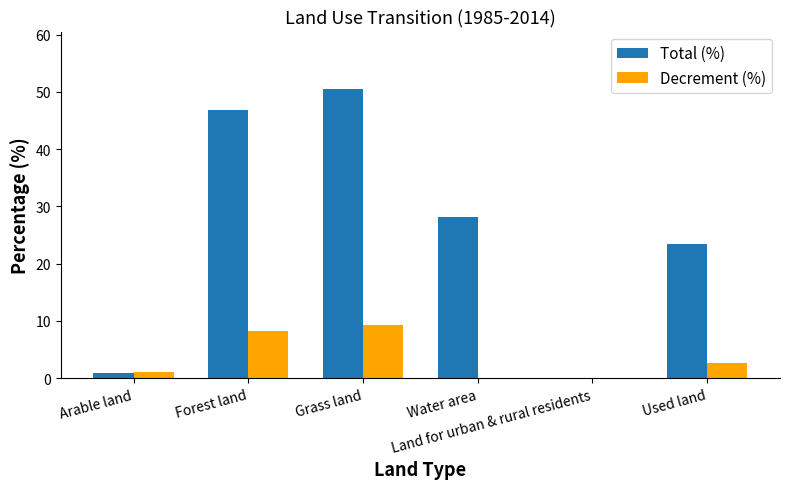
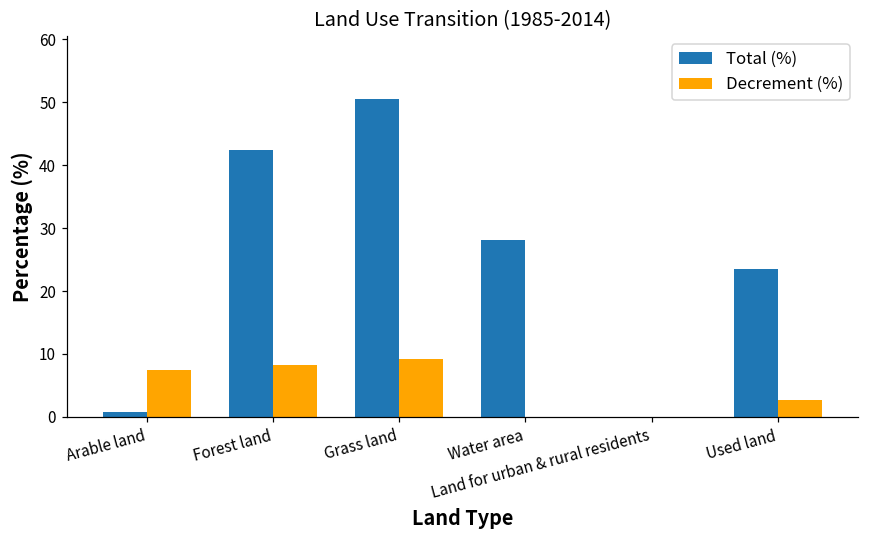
  {
    "Total (%)": {
      "Arable land": 1,
-     "Forest land": 47,
+     "Forest land": 42,
      "Grass land": 50,
      "Water area": 28,
      "Used land": 24
    },
    "Decrement (%)": {
-     "Arable land": 1,
+     "Arable land": 8,
      "Forest land": 8,
      "Grass land": 9,
      "Used land": 3
    }
  }
